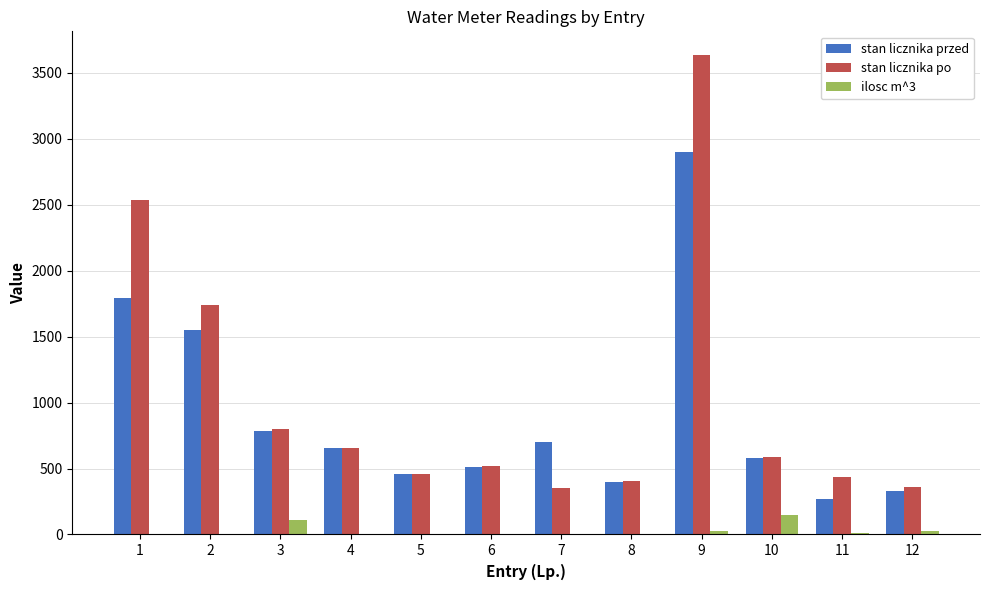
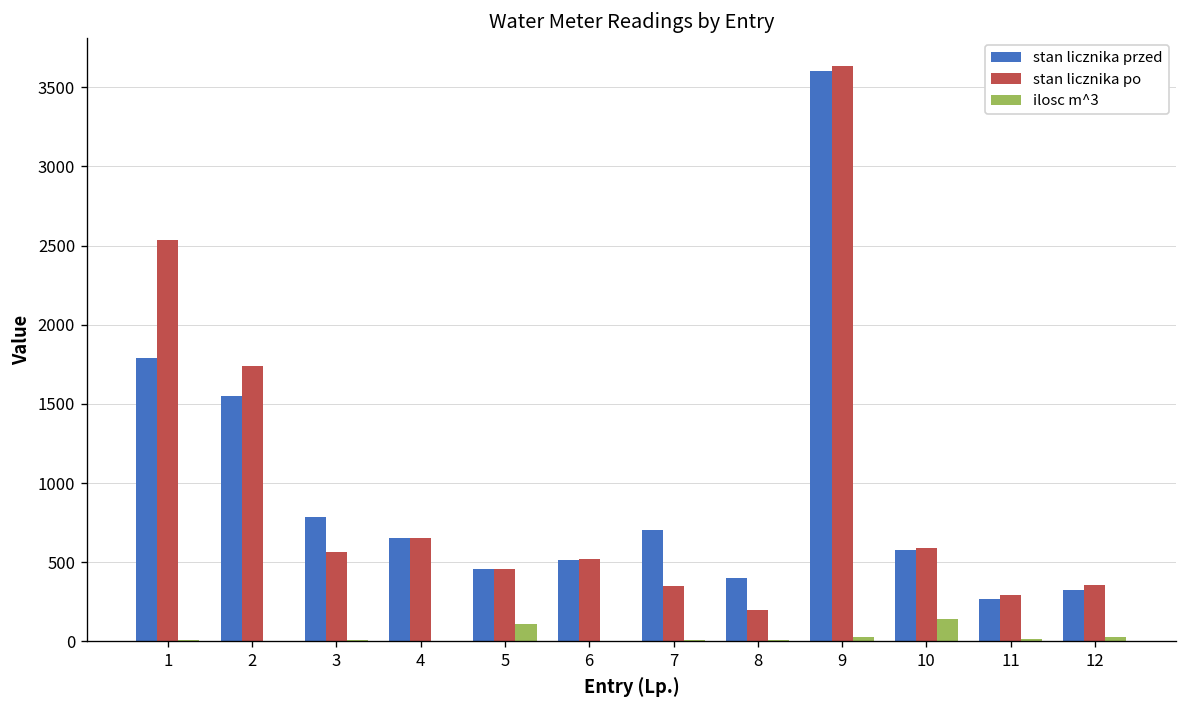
  {
    "stan licznika przed": {
      "1": 1790,
      "2": 1550,
      "3": 790,
      "4": 650,
      "5": 460,
      "6": 520,
      "7": 700,
      "8": 400,
-     "9": 2900,
+     "9": 3610,
      "10": 580,
      "11": 270,
      "12": 330
    },
    "stan licznika po": {
      "1": 2540,
      "2": 1740,
-     "3": 800,
+     "3": 560,
      "4": 660,
      "5": 460,
      "6": 520,
      "7": 350,
-     "8": 410,
+     "8": 200,
      "9": 3630,
      "10": 590,
-     "11": 440,
+     "11": 290,
      "12": 360
    },
    "ilosc m^3": {
-     "3": 110,
-     "5": 0,
+     "3": 10,
+     "5": 110,
      "9": 30,
      "10": 140,
      "12": 30
    }
  }
